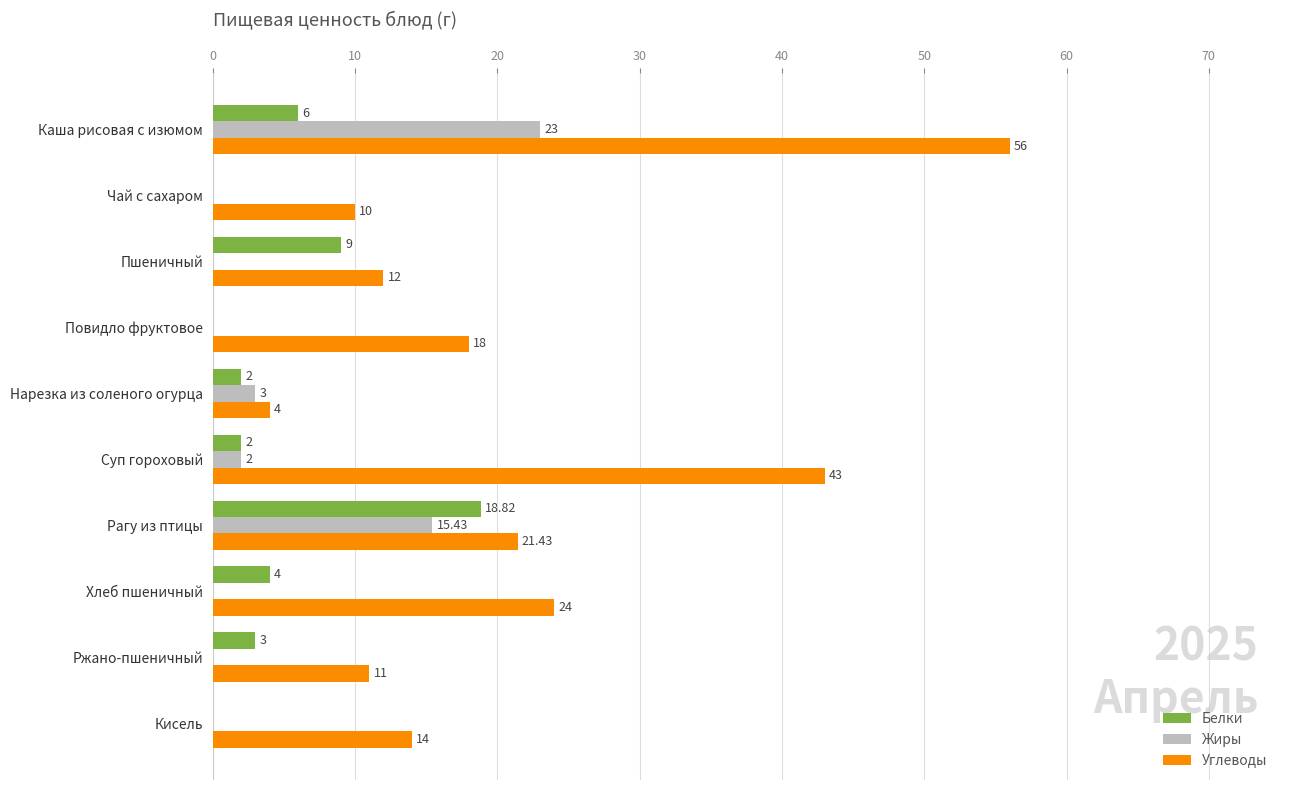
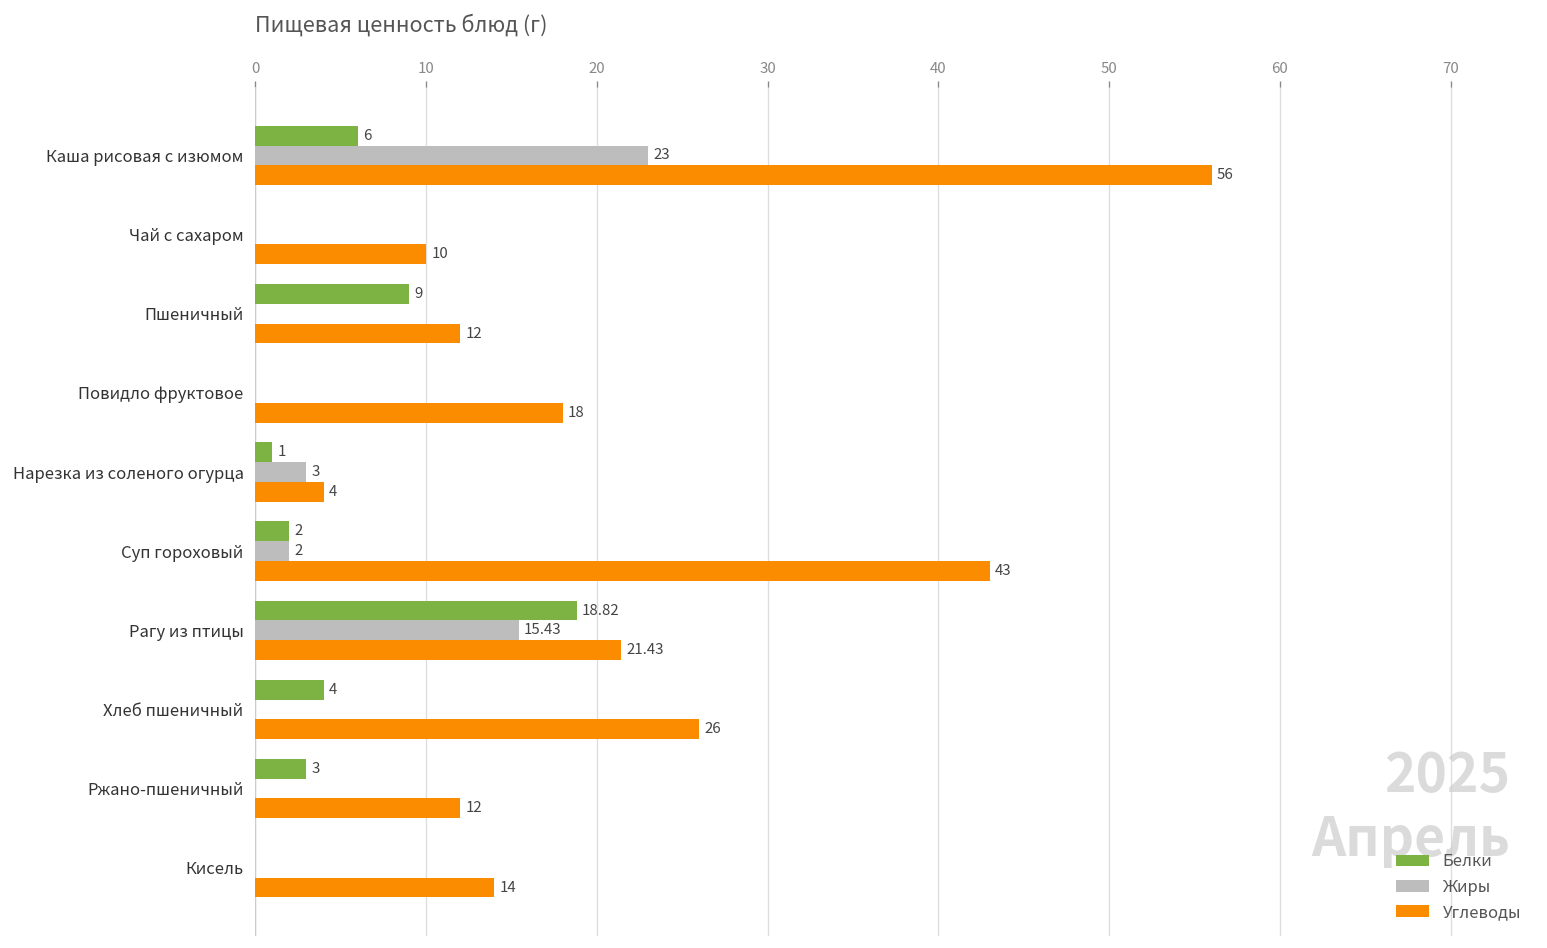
  {
    "Белки": {
      "Каша рисовая с изюмом": 6,
      "Пшеничный": 9,
-     "Нарезка из соленого огурца": 2,
+     "Нарезка из соленого огурца": 1,
      "Суп гороховый": 2,
      "Рагу из птицы": 18.82,
      "Хлеб пшеничный": 4,
      "Ржано-пшеничный": 3
    },
    "Жиры": {
      "Каша рисовая с изюмом": 23,
      "Нарезка из соленого огурца": 3,
      "Суп гороховый": 2,
      "Рагу из птицы": 15.43
    },
    "Углеводы": {
      "Каша рисовая с изюмом": 56,
      "Чай с сахаром": 10,
      "Пшеничный": 12,
      "Повидло фруктовое": 18,
      "Нарезка из соленого огурца": 4,
      "Суп гороховый": 43,
      "Рагу из птицы": 21.43,
-     "Хлеб пшеничный": 24,
-     "Ржано-пшеничный": 11,
+     "Хлеб пшеничный": 26,
+     "Ржано-пшеничный": 12,
      "Кисель": 14
    }
  }
